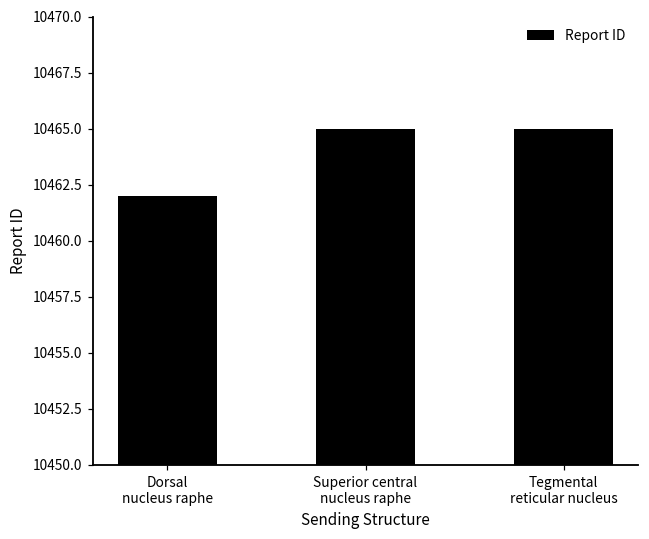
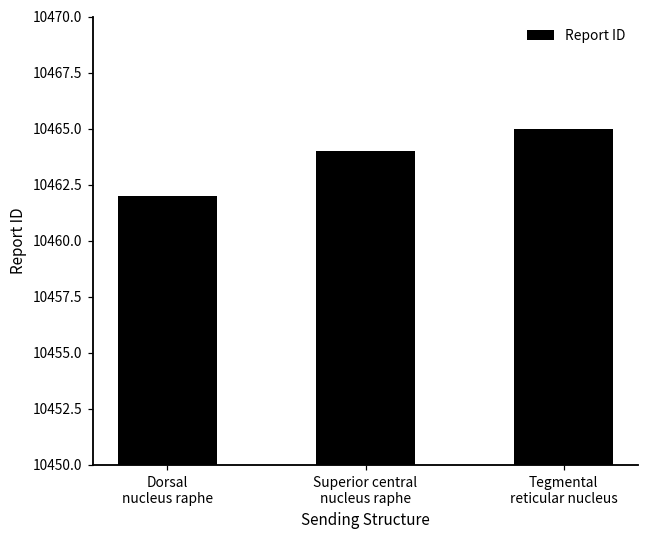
  {
    "Dorsal nucleus raphe": 10462,
-   "Superior central nucleus raphe": 10465,
+   "Superior central nucleus raphe": 10464,
    "Tegmental reticular nucleus": 10465
  }
